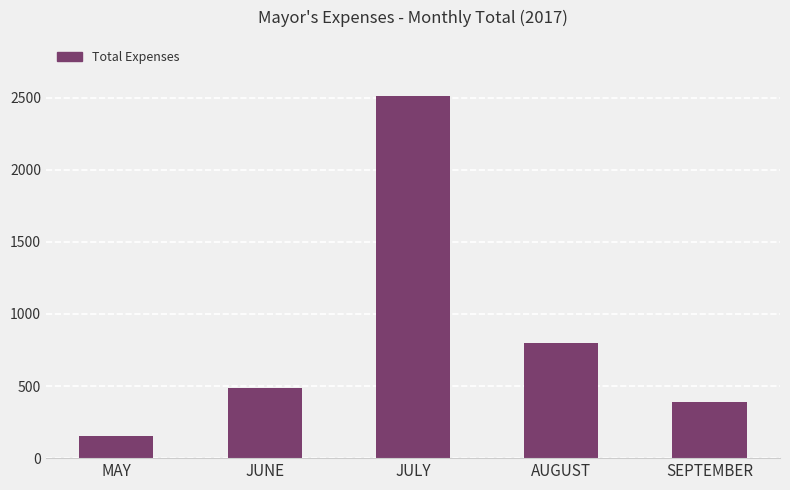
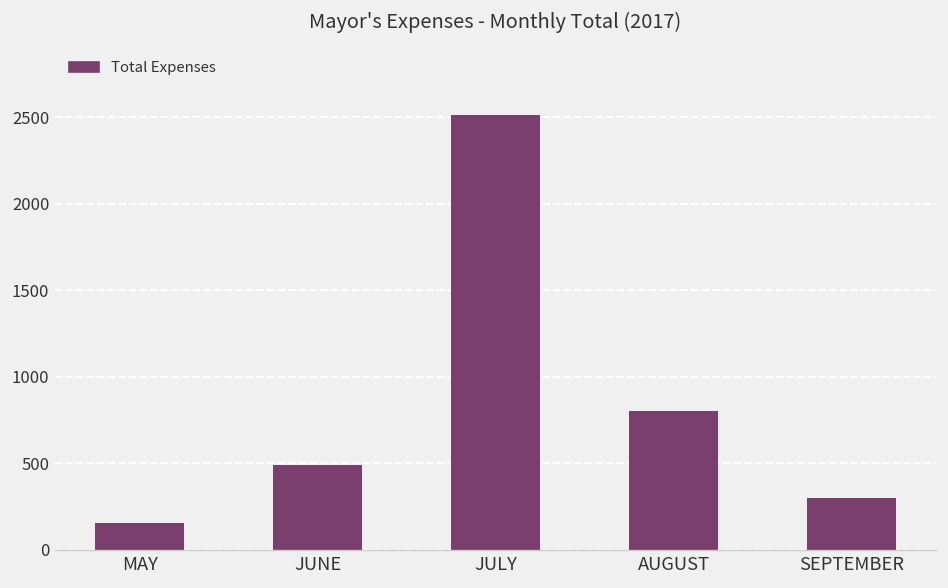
  {
    "MAY": 150,
    "JUNE": 490,
    "JULY": 2510,
    "AUGUST": 800,
-   "SEPTEMBER": 390
+   "SEPTEMBER": 300
  }
